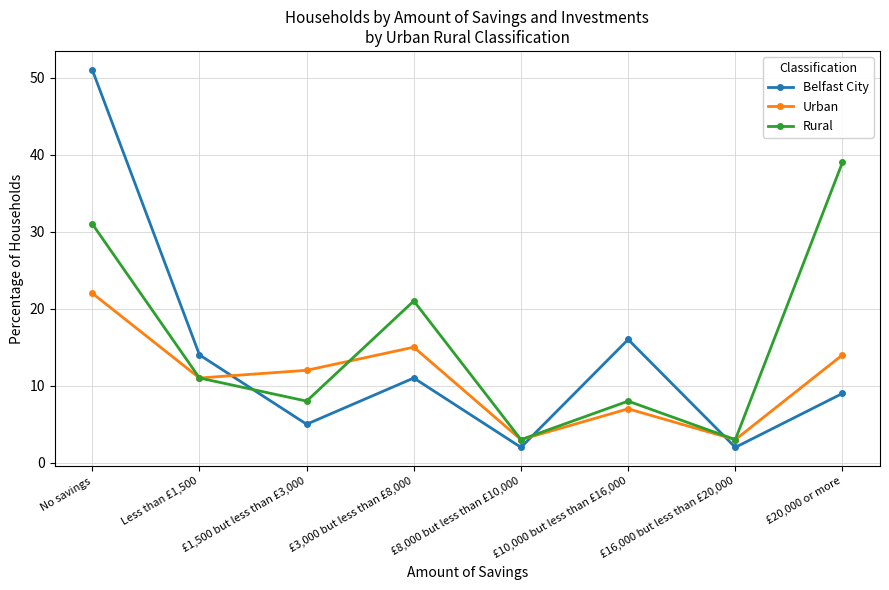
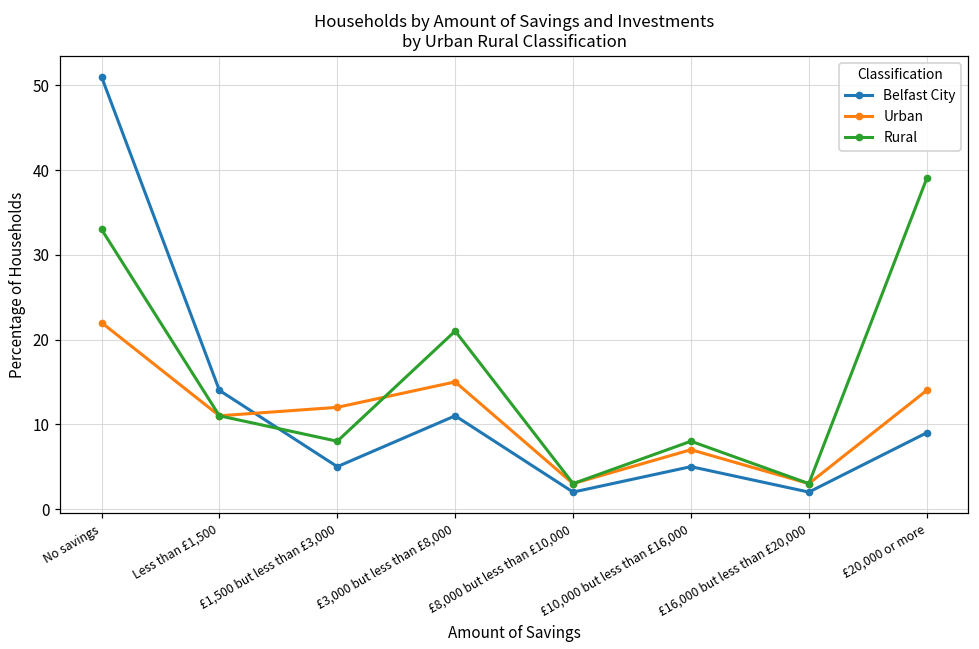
  {
    "Belfast City": {
      "No savings": 51,
      "Less than £1,500": 14,
      "£1,500 but less than £3,000": 5,
      "£3,000 but less than £8,000": 11,
      "£8,000 but less than £10,000": 2,
-     "£10,000 but less than £16,000": 16,
+     "£10,000 but less than £16,000": 5,
      "£16,000 but less than £20,000": 2,
      "£20,000 or more": 9
    },
    "Urban": {
      "No savings": 22,
      "£1,500 but less than £3,000": 12,
      "£3,000 but less than £8,000": 15,
      "£10,000 but less than £16,000": 7,
      "£20,000 or more": 14
    },
    "Rural": {
-     "No savings": 31,
+     "No savings": 33,
      "£1,500 but less than £3,000": 8,
      "£3,000 but less than £8,000": 21,
      "£10,000 but less than £16,000": 8,
      "£20,000 or more": 39
    }
  }
